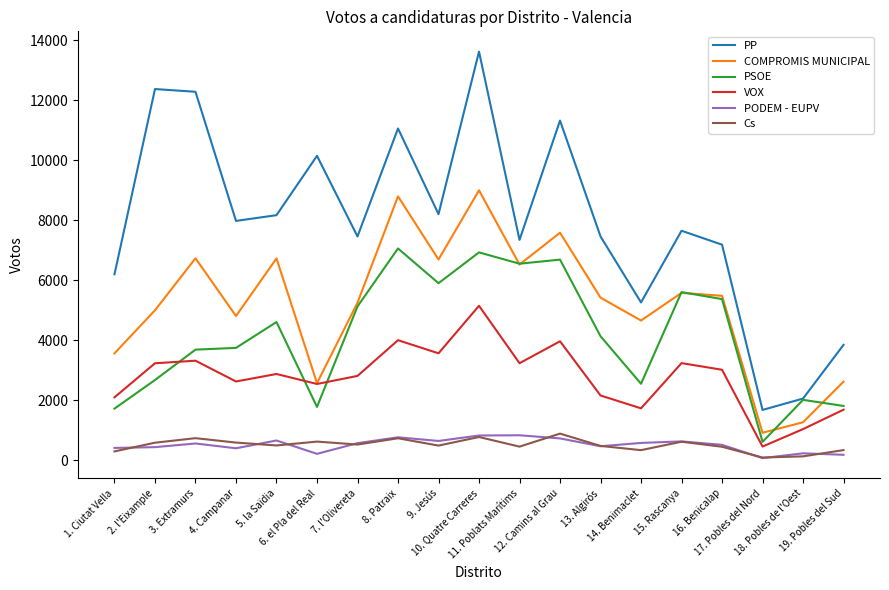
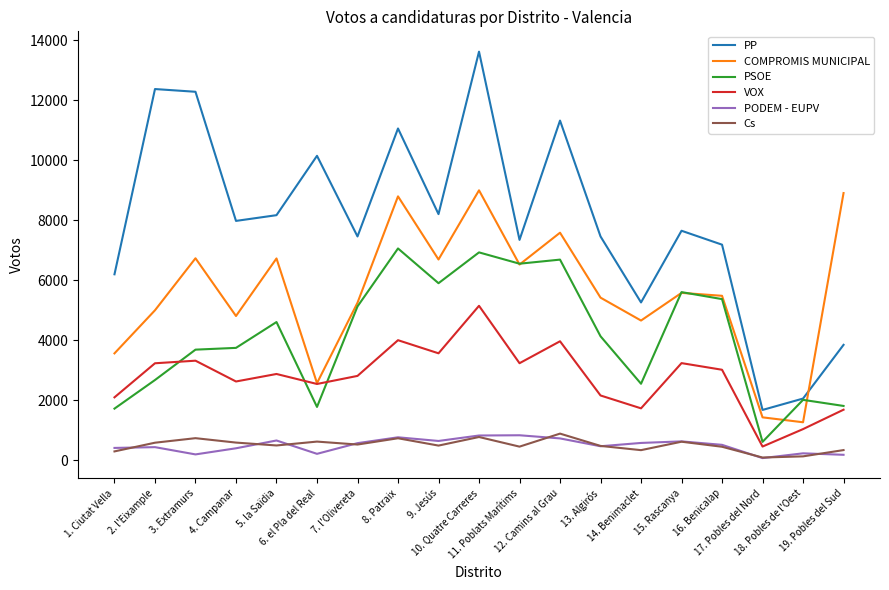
  {
    "PP": {
      "1. Ciutat Vella": 6200,
      "2. l'Eixample": 12400,
      "3. Extramurs": 12300,
      "4. Campanar": 8000,
      "5. la Saïdia": 8200,
      "6. el Pla del Real": 10100,
      "7. l'Olivereta": 7500,
      "8. Patraix": 11100,
      "9. Jesús": 8200,
      "10. Quatre Carreres": 13600,
      "11. Poblats Marítims": 7300,
      "12. Camins al Grau": 11300,
      "13. Algirós": 7500,
      "14. Benimaclet": 5300,
      "15. Rascanya": 7600,
      "16. Benicalap": 7200,
      "17. Pobles del Nord": 1700,
      "19. Pobles del Sud": 3800
    },
    "COMPROMIS MUNICIPAL": {
      "1. Ciutat Vella": 3600,
      "2. l'Eixample": 5000,
      "3. Extramurs": 6700,
      "4. Campanar": 4800,
      "5. la Saïdia": 6700,
      "7. l'Olivereta": 5200,
      "8. Patraix": 8800,
      "9. Jesús": 6700,
      "10. Quatre Carreres": 9000,
      "12. Camins al Grau": 7600,
      "13. Algirós": 5400,
      "14. Benimaclet": 4700,
      "16. Benicalap": 5500,
-     "17. Pobles del Nord": 900,
+     "17. Pobles del Nord": 1400,
      "18. Pobles de l'Oest": 1300,
-     "19. Pobles del Sud": 2600
+     "19. Pobles del Sud": 8900
    },
    "PSOE": {
      "1. Ciutat Vella": 1700,
      "2. l'Eixample": 2700,
      "3. Extramurs": 3700,
      "4. Campanar": 3700,
      "5. la Saïdia": 4600,
      "6. el Pla del Real": 1800,
      "7. l'Olivereta": 5100,
      "8. Patraix": 7100,
      "9. Jesús": 5900,
      "10. Quatre Carreres": 6900,
      "12. Camins al Grau": 6700,
      "13. Algirós": 4100,
      "14. Benimaclet": 2500,
      "16. Benicalap": 5400,
      "17. Pobles del Nord": 600,
      "19. Pobles del Sud": 1800
    },
    "VOX": {
      "1. Ciutat Vella": 2100,
      "2. l'Eixample": 3200,
      "3. Extramurs": 3300,
      "4. Campanar": 2600,
      "5. la Saïdia": 2900,
      "7. l'Olivereta": 2800,
      "8. Patraix": 4000,
      "9. Jesús": 3600,
      "10. Quatre Carreres": 5100,
      "11. Poblats Marítims": 3200,
      "12. Camins al Grau": 4000,
      "13. Algirós": 2200,
      "14. Benimaclet": 1700,
      "15. Rascanya": 3200,
      "16. Benicalap": 3000,
      "17. Pobles del Nord": 500,
      "18. Pobles de l'Oest": 1000,
      "19. Pobles del Sud": 1700
    },
    "PODEM - EUPV": {
      "1. Ciutat Vella": 400,
      "2. l'Eixample": 400,
-     "3. Extramurs": 600,
+     "3. Extramurs": 200,
      "4. Campanar": 400,
      "5. la Saïdia": 700,
      "6. el Pla del Real": 200,
      "9. Jesús": 600,
      "11. Poblats Marítims": 800,
      "12. Camins al Grau": 700,
      "14. Benimaclet": 600,
      "18. Pobles de l'Oest": 200,
      "19. Pobles del Sud": 200
    },
    "Cs": {
      "1. Ciutat Vella": 300,
      "2. l'Eixample": 600,
      "3. Extramurs": 700,
      "4. Campanar": 600,
      "5. la Saïdia": 500,
      "6. el Pla del Real": 600,
      "9. Jesús": 500,
      "11. Poblats Marítims": 500,
      "12. Camins al Grau": 900,
      "14. Benimaclet": 300,
      "18. Pobles de l'Oest": 100,
      "19. Pobles del Sud": 300
    }
  }
